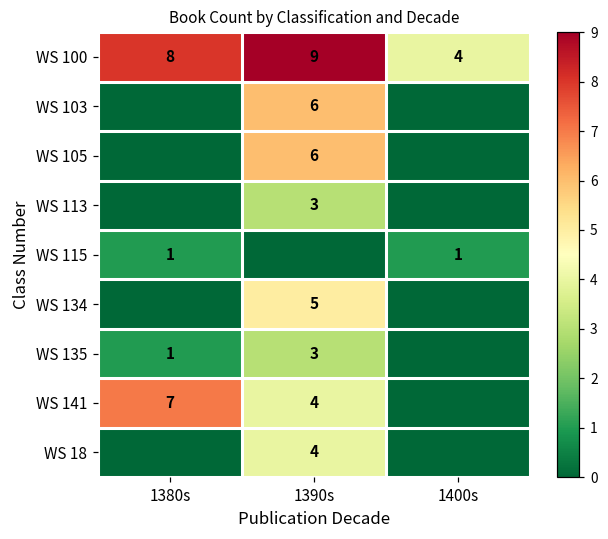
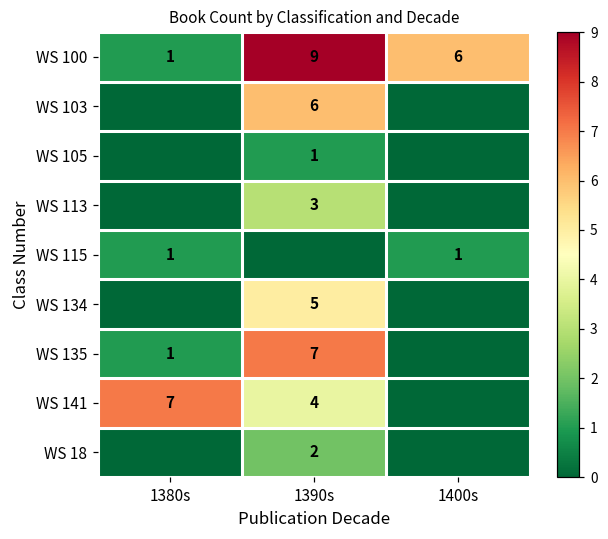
  {
    "WS 100": {
-     "1380s": 8,
+     "1380s": 1,
      "1390s": 9,
-     "1400s": 4
+     "1400s": 6
    },
    "WS 103": {
      "1390s": 6
    },
    "WS 105": {
-     "1390s": 6
+     "1390s": 1
    },
    "WS 113": {
      "1390s": 3
    },
    "WS 115": {
      "1380s": 1,
      "1400s": 1
    },
    "WS 134": {
      "1390s": 5
    },
    "WS 135": {
      "1380s": 1,
-     "1390s": 3
+     "1390s": 7
    },
    "WS 141": {
      "1380s": 7,
      "1390s": 4
    },
    "WS 18": {
-     "1390s": 4
+     "1390s": 2
    }
  }
